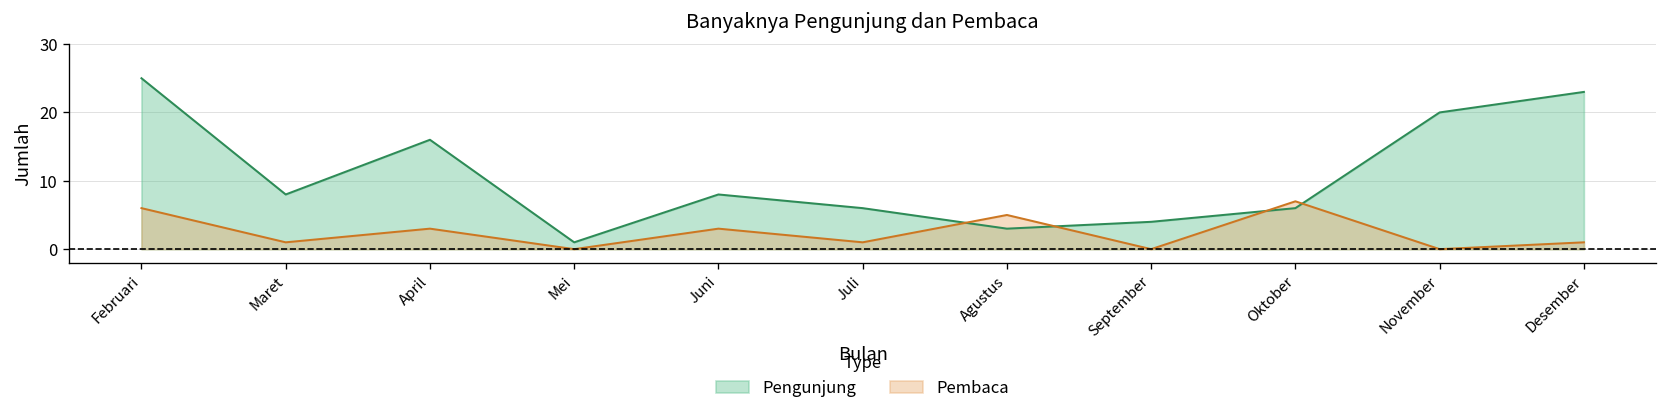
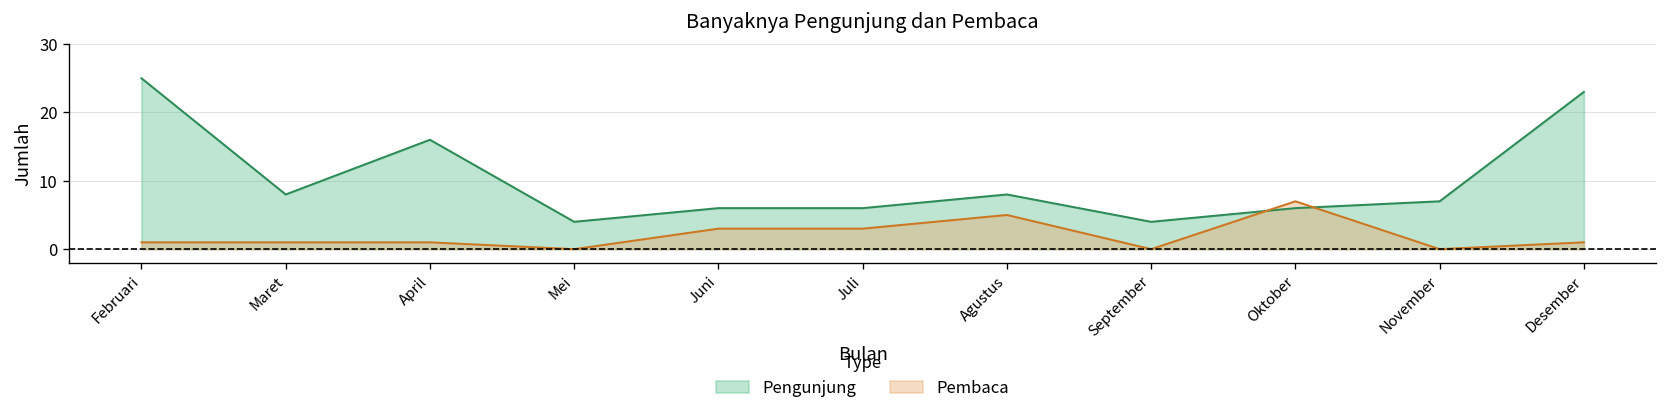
  {
    "Pengunjung": {
      "Februari": 25,
      "Maret": 8,
      "April": 16,
-     "Mei": 1,
-     "Juni": 8,
+     "Mei": 4,
+     "Juni": 6,
      "Juli": 6,
-     "Agustus": 3,
+     "Agustus": 8,
      "September": 4,
      "Oktober": 6,
-     "November": 20,
+     "November": 7,
      "Desember": 23
    },
    "Pembaca": {
-     "Februari": 6,
+     "Februari": 1,
      "Maret": 1,
-     "April": 3,
+     "April": 1,
      "Mei": 0,
      "Juni": 3,
-     "Juli": 1,
+     "Juli": 3,
      "Agustus": 5,
      "September": 0,
      "Oktober": 7,
      "November": 0,
      "Desember": 1
    }
  }
